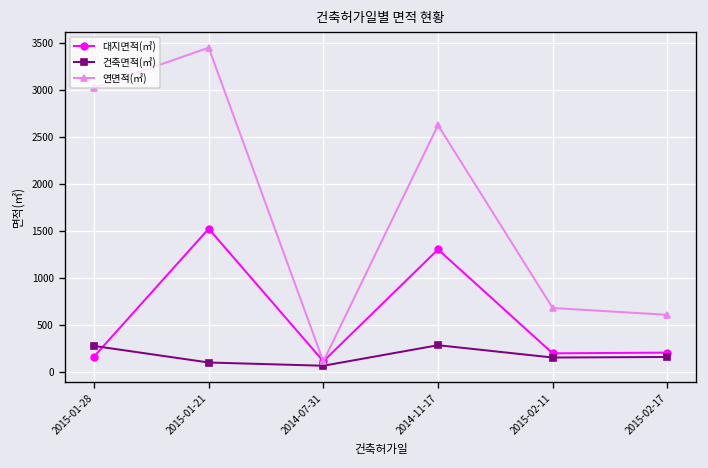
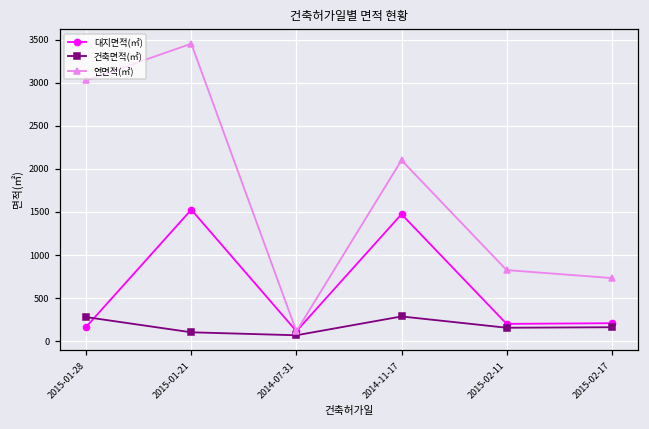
  {
    "대지면적(㎡)": {
      "2015-01-28": 200,
      "2015-01-21": 1500,
-     "2014-11-17": 1300,
+     "2014-11-17": 1500,
      "2015-02-11": 200,
      "2015-02-17": 200
    },
    "건축면적(㎡)": {
      "2015-01-28": 300,
      "2015-01-21": 100,
      "2014-07-31": 100,
      "2014-11-17": 300,
      "2015-02-11": 200,
      "2015-02-17": 200
    },
    "연면적(㎡)": {
      "2015-01-21": 3500,
-     "2014-11-17": 2600,
-     "2015-02-11": 700,
-     "2015-02-17": 600
+     "2014-11-17": 2100,
+     "2015-02-11": 800,
+     "2015-02-17": 700
    }
  }
